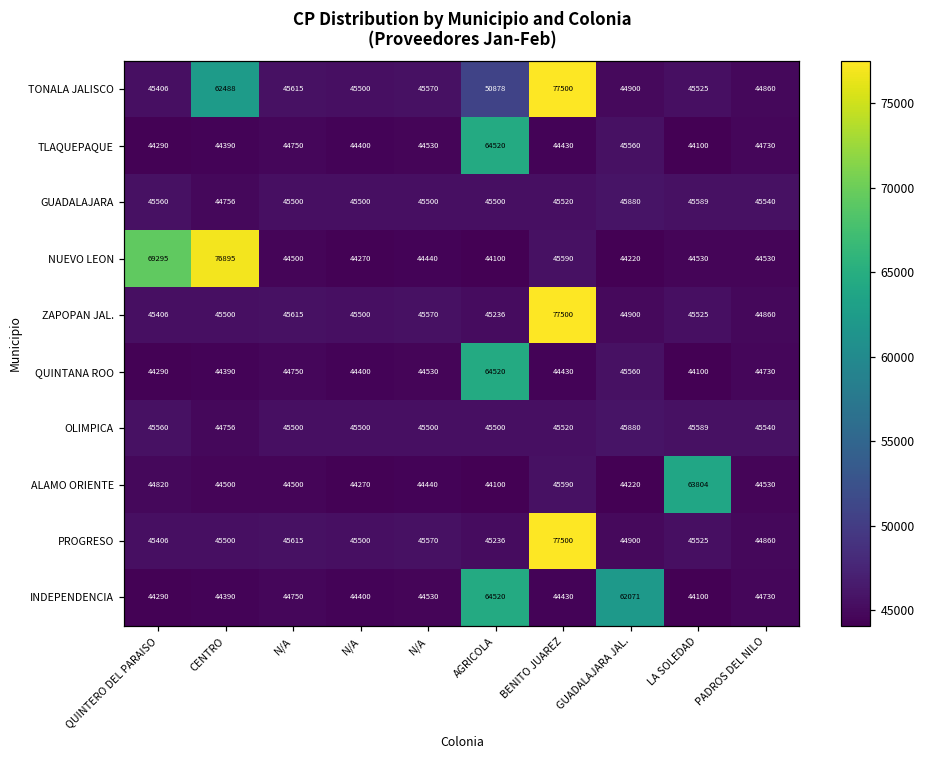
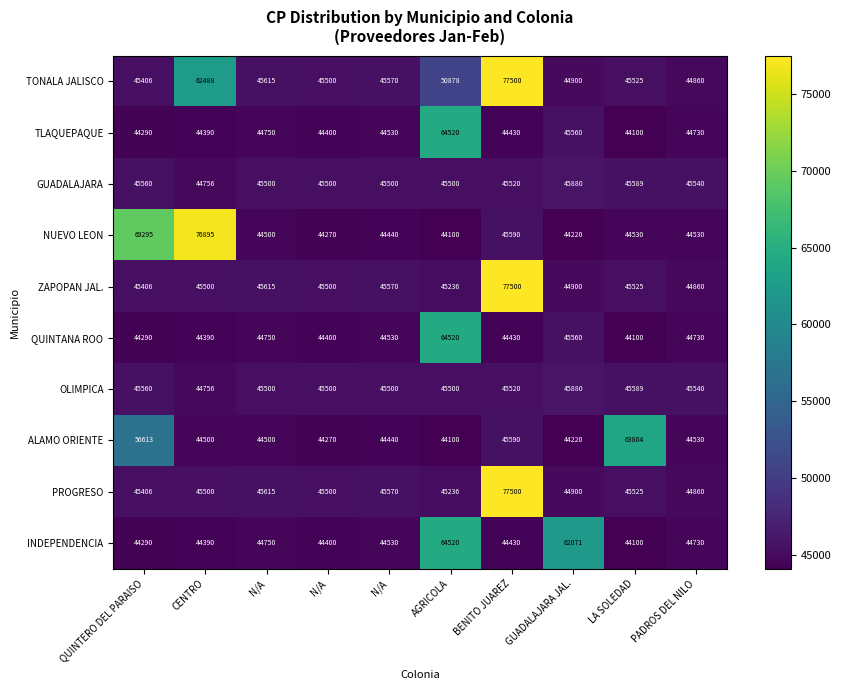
  {
    "TONALA JALISCO": {
      "QUINTERO DEL PARAISO": 45406,
      "CENTRO": 62488,
      "AGRICOLA": 50878,
      "BENITO JUAREZ": 77500,
      "GUADALAJARA JAL.": 44900,
      "LA SOLEDAD": 45525,
      "PADROS DEL NILO": 44860
    },
    "TLAQUEPAQUE": {
      "QUINTERO DEL PARAISO": 44290,
      "CENTRO": 44390,
      "AGRICOLA": 64520,
      "BENITO JUAREZ": 44430,
      "GUADALAJARA JAL.": 45560,
      "LA SOLEDAD": 44100,
      "PADROS DEL NILO": 44730
    },
    "GUADALAJARA": {
      "QUINTERO DEL PARAISO": 45560,
      "CENTRO": 44756,
      "AGRICOLA": 45500,
      "BENITO JUAREZ": 45520,
      "GUADALAJARA JAL.": 45880,
      "LA SOLEDAD": 45589,
      "PADROS DEL NILO": 45540
    },
    "NUEVO LEON": {
      "QUINTERO DEL PARAISO": 69295,
      "CENTRO": 76895,
      "AGRICOLA": 44100,
      "BENITO JUAREZ": 45590,
      "GUADALAJARA JAL.": 44220,
      "LA SOLEDAD": 44530,
      "PADROS DEL NILO": 44530
    },
    "ZAPOPAN JAL.": {
      "QUINTERO DEL PARAISO": 45406,
      "CENTRO": 45500,
      "AGRICOLA": 45236,
      "BENITO JUAREZ": 77500,
      "GUADALAJARA JAL.": 44900,
      "LA SOLEDAD": 45525,
      "PADROS DEL NILO": 44860
    },
    "QUINTANA ROO": {
      "QUINTERO DEL PARAISO": 44290,
      "CENTRO": 44390,
      "AGRICOLA": 64520,
      "BENITO JUAREZ": 44430,
      "GUADALAJARA JAL.": 45560,
      "LA SOLEDAD": 44100,
      "PADROS DEL NILO": 44730
    },
    "OLIMPICA": {
      "QUINTERO DEL PARAISO": 45560,
      "CENTRO": 44756,
      "AGRICOLA": 45500,
      "BENITO JUAREZ": 45520,
      "GUADALAJARA JAL.": 45880,
      "LA SOLEDAD": 45589,
      "PADROS DEL NILO": 45540
    },
    "ALAMO ORIENTE": {
-     "QUINTERO DEL PARAISO": 44820,
+     "QUINTERO DEL PARAISO": 56613,
      "CENTRO": 44500,
      "AGRICOLA": 44100,
      "BENITO JUAREZ": 45590,
      "GUADALAJARA JAL.": 44220,
      "LA SOLEDAD": 63804,
      "PADROS DEL NILO": 44530
    },
    "PROGRESO": {
      "QUINTERO DEL PARAISO": 45406,
      "CENTRO": 45500,
      "AGRICOLA": 45236,
      "BENITO JUAREZ": 77500,
      "GUADALAJARA JAL.": 44900,
      "LA SOLEDAD": 45525,
      "PADROS DEL NILO": 44860
    },
    "INDEPENDENCIA": {
      "QUINTERO DEL PARAISO": 44290,
      "CENTRO": 44390,
      "AGRICOLA": 64520,
      "BENITO JUAREZ": 44430,
      "GUADALAJARA JAL.": 62071,
      "LA SOLEDAD": 44100,
      "PADROS DEL NILO": 44730
    }
  }
